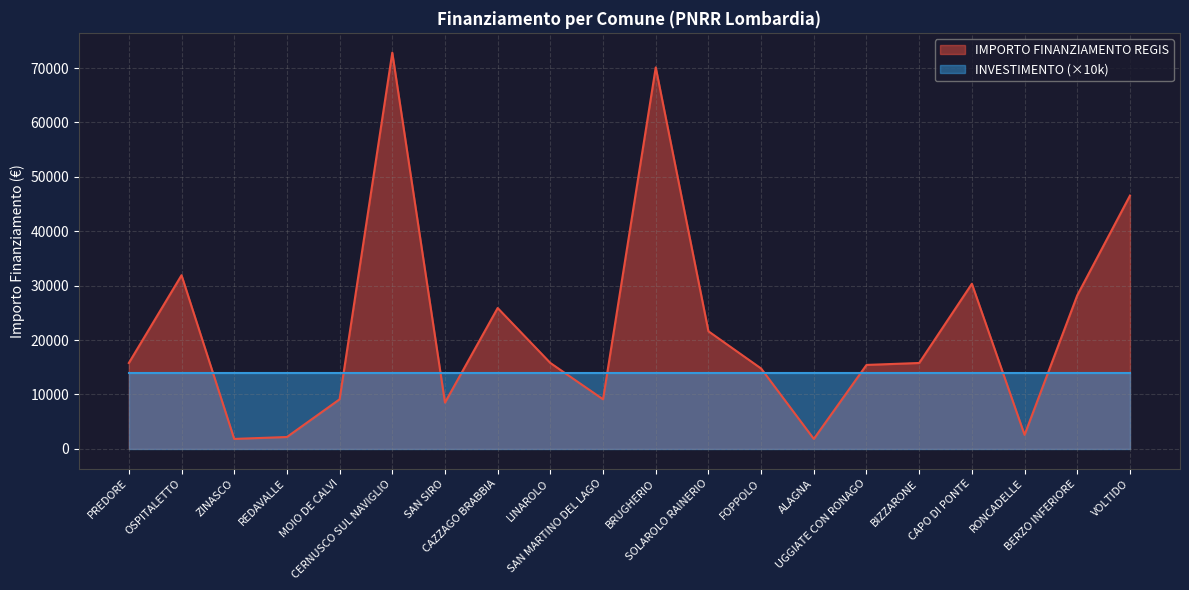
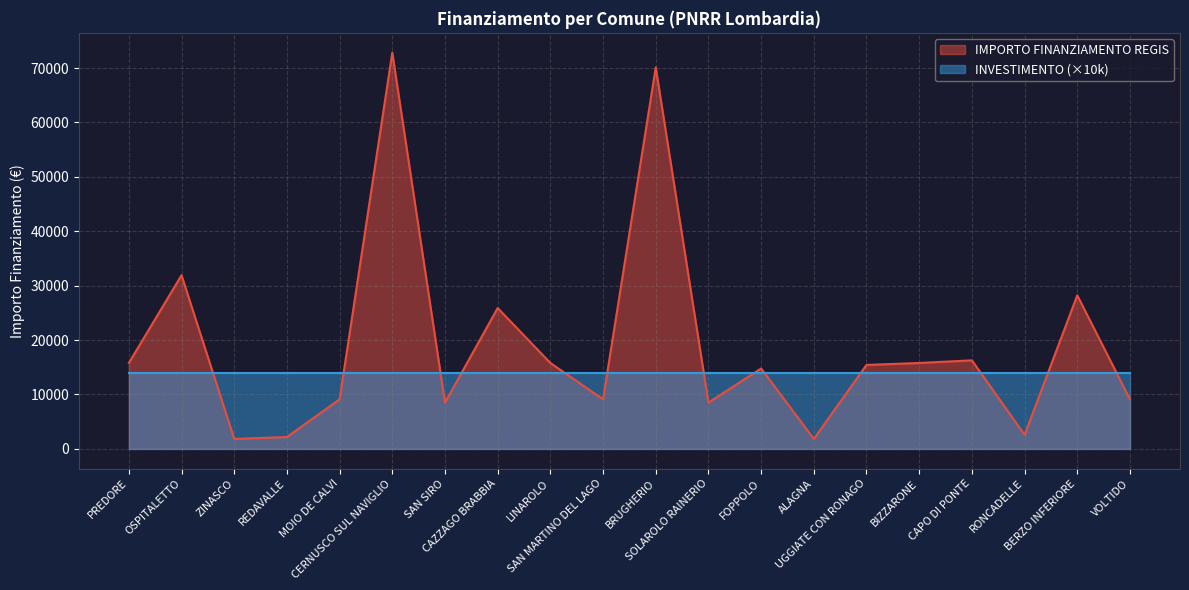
  {
    "IMPORTO FINANZIAMENTO REGIS": {
      "PREDORE": 16000,
      "OSPITALETTO": 32000,
      "ZINASCO": 2000,
      "REDAVALLE": 2000,
      "MOIO DE CALVI": 9000,
      "CERNUSCO SUL NAVIGLIO": 73000,
      "SAN SIRO": 8000,
      "CAZZAGO BRABBIA": 26000,
      "LINAROLO": 16000,
      "SAN MARTINO DEL LAGO": 9000,
      "BRUGHERIO": 70000,
-     "SOLAROLO RAINERIO": 22000,
+     "SOLAROLO RAINERIO": 8000,
      "FOPPOLO": 15000,
      "ALAGNA": 2000,
      "UGGIATE CON RONAGO": 15000,
      "BIZZARONE": 16000,
-     "CAPO DI PONTE": 30000,
+     "CAPO DI PONTE": 16000,
      "RONCADELLE": 3000,
      "BERZO INFERIORE": 28000,
-     "VOLTIDO": 47000
+     "VOLTIDO": 9000
    },
    "INVESTIMENTO (×10k)": {
      "PREDORE": 14000,
      "OSPITALETTO": 14000,
      "ZINASCO": 14000,
      "REDAVALLE": 14000,
      "MOIO DE CALVI": 14000,
      "CERNUSCO SUL NAVIGLIO": 14000,
      "SAN SIRO": 14000,
      "CAZZAGO BRABBIA": 14000,
      "LINAROLO": 14000,
      "SAN MARTINO DEL LAGO": 14000,
      "BRUGHERIO": 14000,
      "SOLAROLO RAINERIO": 14000,
      "FOPPOLO": 14000,
      "ALAGNA": 14000,
      "UGGIATE CON RONAGO": 14000,
      "BIZZARONE": 14000,
      "CAPO DI PONTE": 14000,
      "RONCADELLE": 14000,
      "BERZO INFERIORE": 14000,
      "VOLTIDO": 14000
    }
  }
